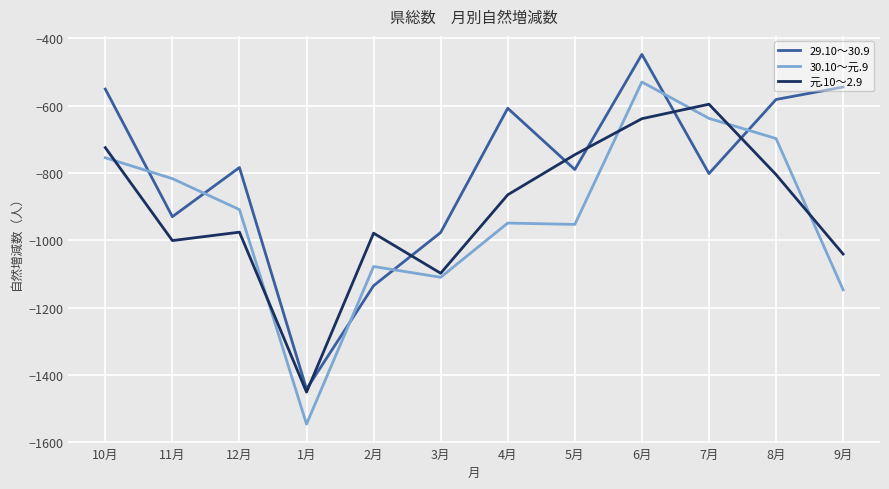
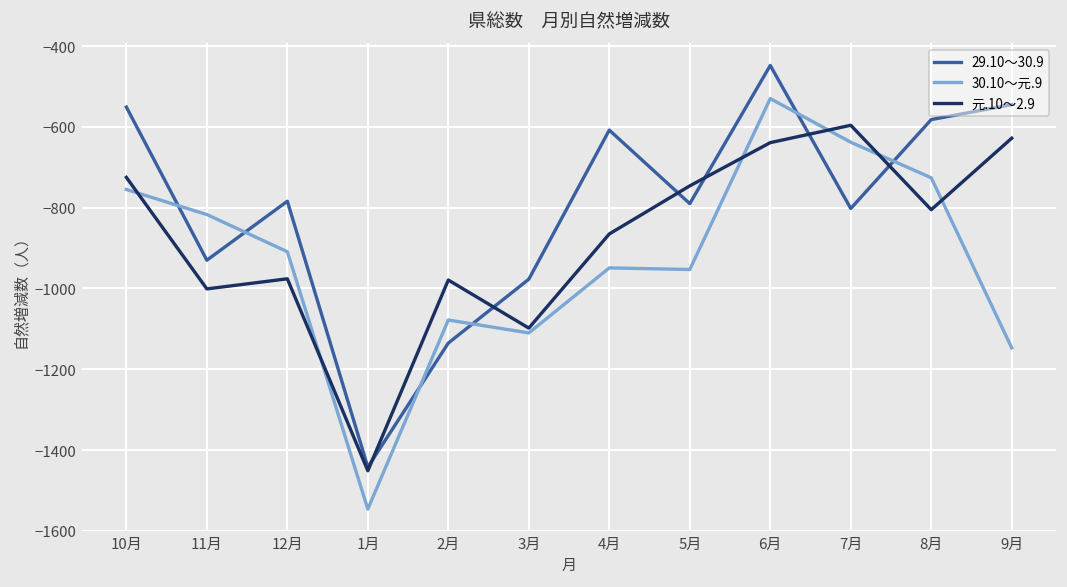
  {
    "29.10～30.9": {
      "10月": -550,
      "11月": -930,
      "12月": -780,
      "1月": -1440,
      "2月": -1140,
      "3月": -980,
      "4月": -610,
      "5月": -790,
      "6月": -450,
      "7月": -800,
      "8月": -580
    },
    "30.10～元.9": {
      "10月": -760,
      "11月": -820,
      "12月": -910,
      "1月": -1550,
      "2月": -1080,
      "3月": -1110,
      "4月": -950,
      "5月": -950,
      "6月": -530,
      "7月": -640,
-     "8月": -700,
+     "8月": -730,
      "9月": -1150
    },
    "元.10～2.9": {
      "10月": -730,
      "11月": -1000,
      "12月": -980,
      "1月": -1450,
      "2月": -980,
      "3月": -1100,
      "4月": -870,
      "5月": -750,
      "6月": -640,
      "7月": -600,
      "8月": -810,
-     "9月": -1040
+     "9月": -630
    }
  }
